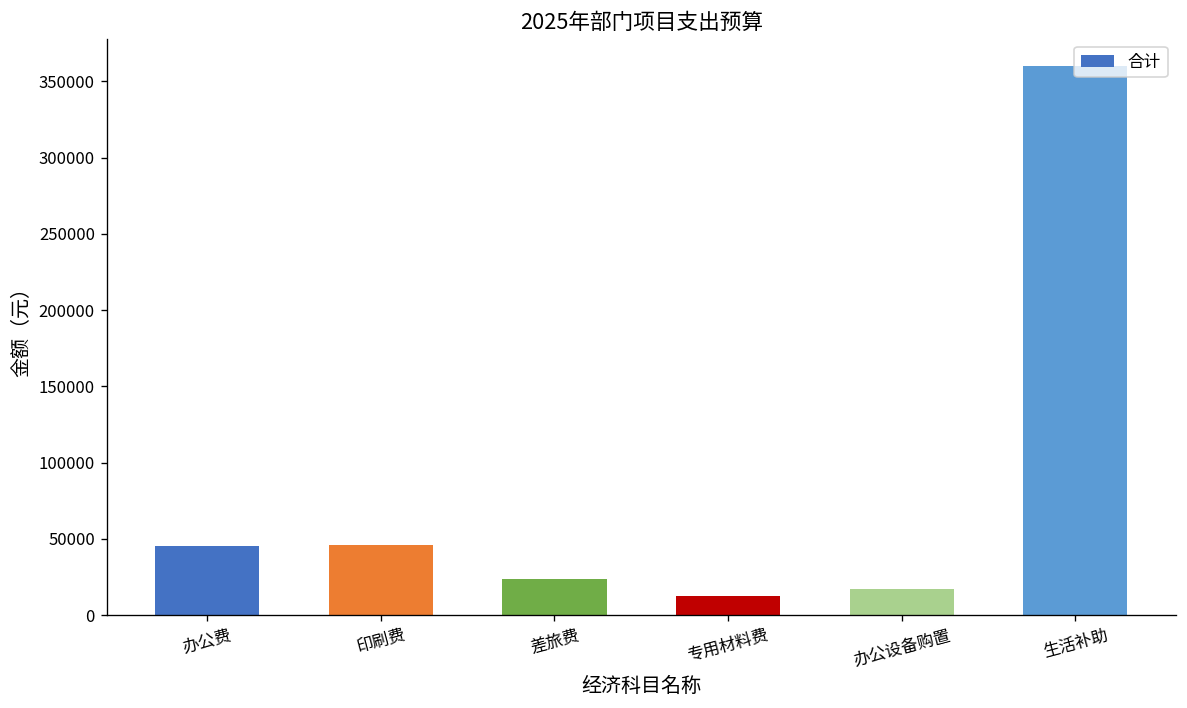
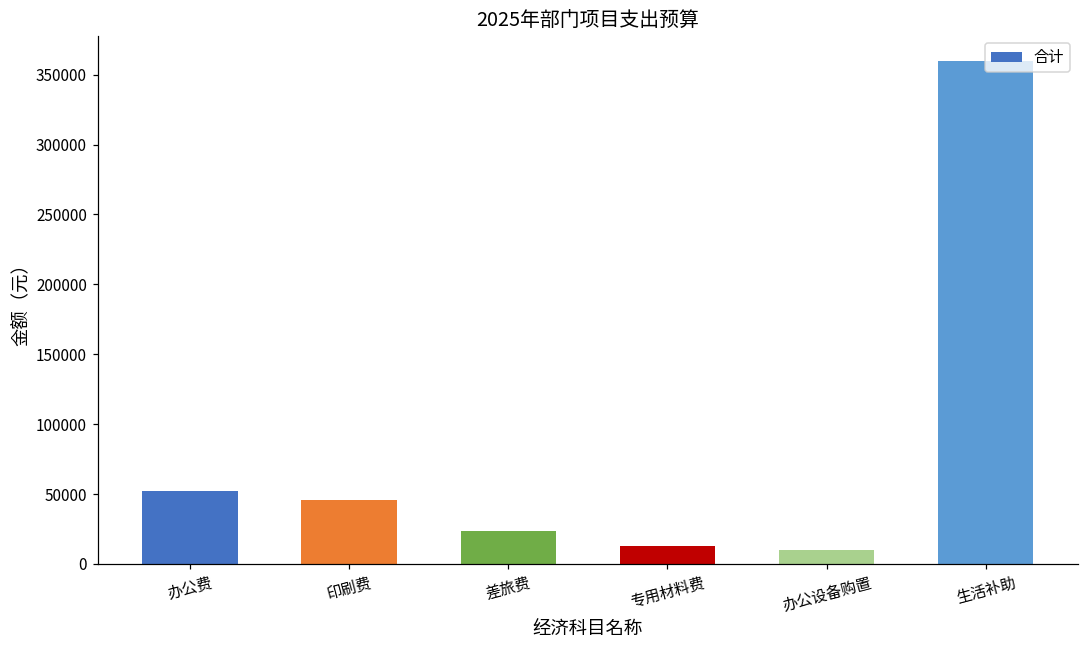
  {
-   "办公费": 45000,
+   "办公费": 52000,
    "印刷费": 46000,
    "差旅费": 24000,
    "专用材料费": 13000,
-   "办公设备购置": 17000
+   "办公设备购置": 10000
  }
